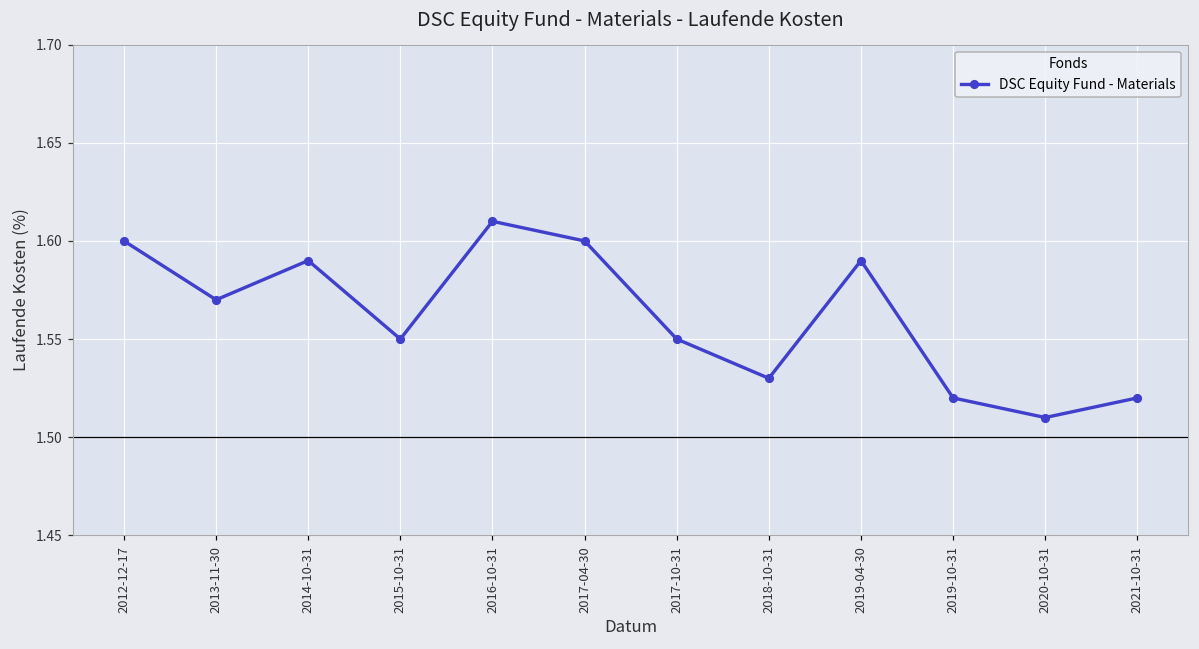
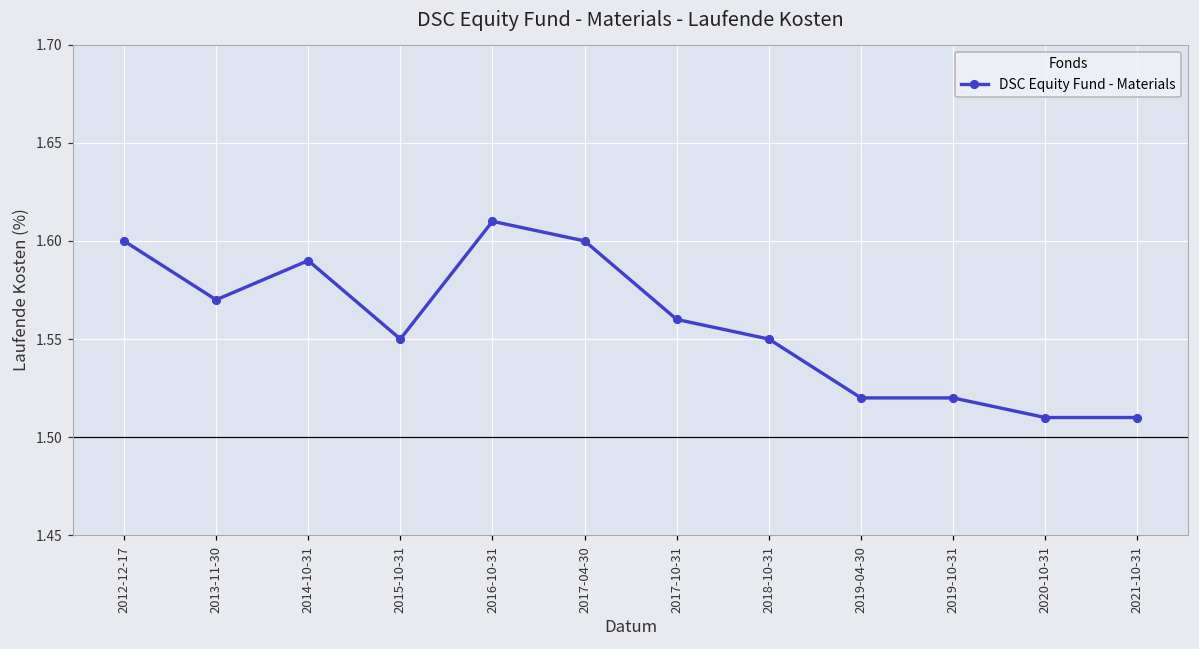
  {
    "2012-12-17": 1.60,
    "2013-11-30": 1.57,
    "2014-10-31": 1.59,
    "2015-10-31": 1.55,
    "2016-10-31": 1.61,
    "2017-04-30": 1.60,
-   "2017-10-31": 1.55,
-   "2018-10-31": 1.53,
-   "2019-04-30": 1.59,
+   "2017-10-31": 1.56,
+   "2018-10-31": 1.55,
+   "2019-04-30": 1.52,
    "2019-10-31": 1.52,
    "2020-10-31": 1.51,
-   "2021-10-31": 1.52
+   "2021-10-31": 1.51
  }
